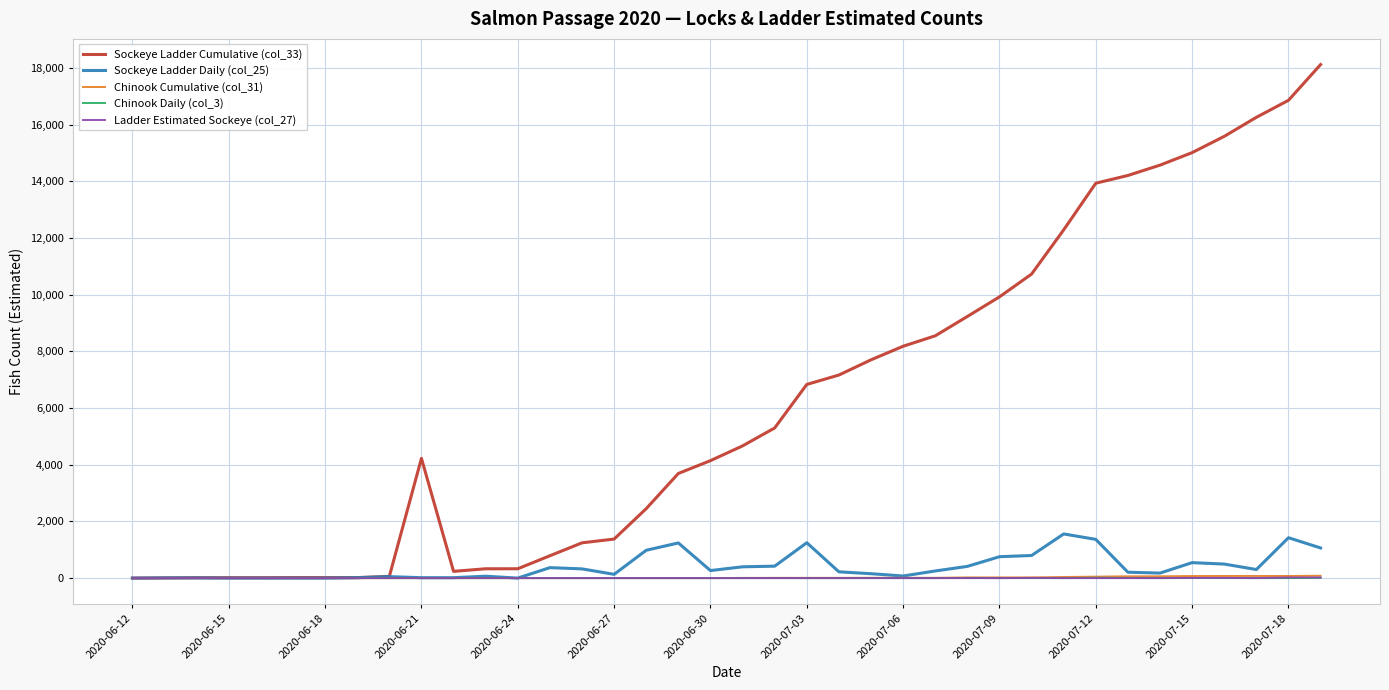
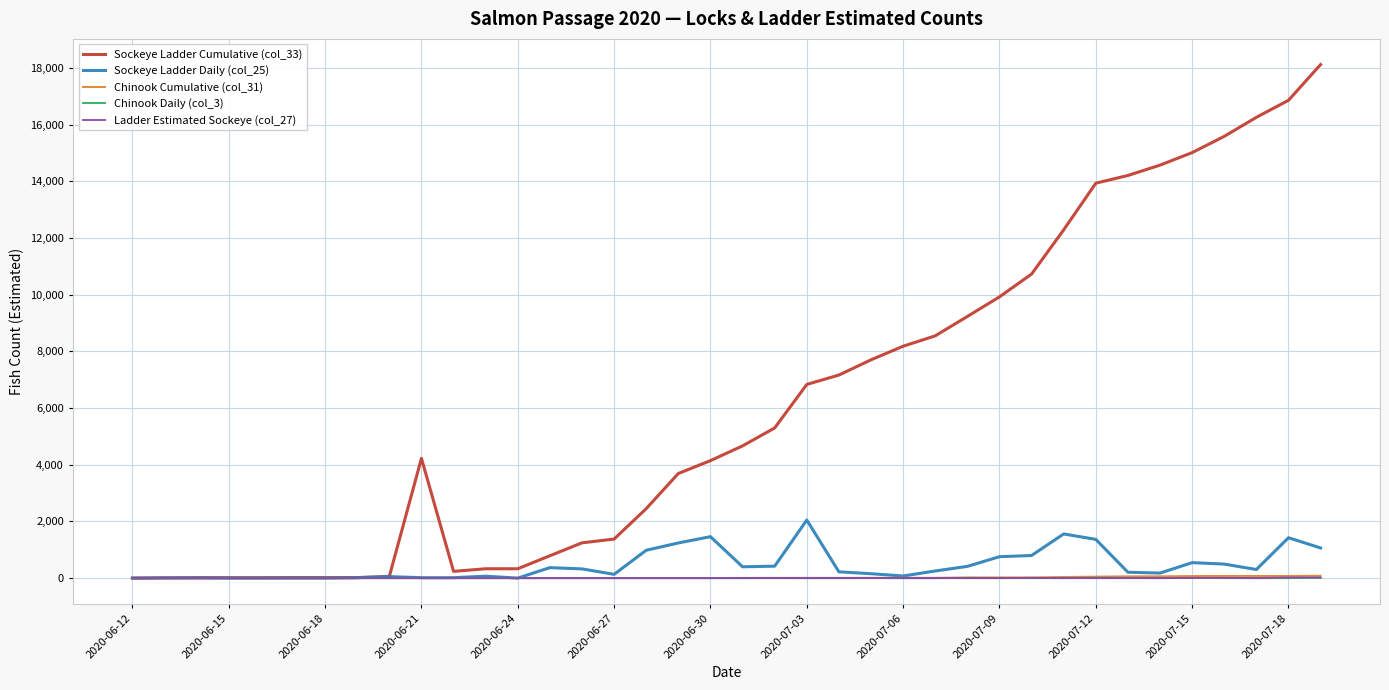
  {
    "Sockeye Ladder Cumulative (col_33)": {
      "2020-06-21": "4,200",
      "2020-06-24": "300",
      "2020-06-27": "1,400",
      "2020-06-30": "4,100",
      "2020-07-03": "6,800",
      "2020-07-06": "8,200",
      "2020-07-09": "9,900",
      "2020-07-12": "13,900",
      "2020-07-15": "15,000",
      "2020-07-18": "16,900"
    },
    "Sockeye Ladder Daily (col_25)": {
      "2020-06-27": "100",
-     "2020-06-30": "300",
-     "2020-07-03": "1,200",
+     "2020-06-30": "1,500",
+     "2020-07-03": "2,000",
      "2020-07-09": "800",
      "2020-07-12": "1,400",
      "2020-07-15": "500",
      "2020-07-18": "1,400"
    }
  }
